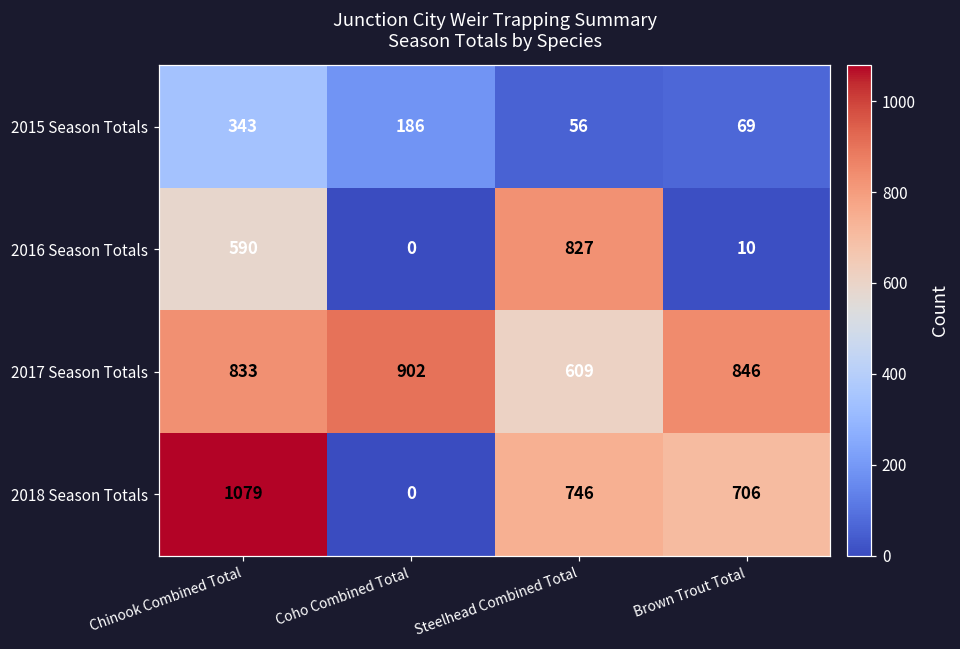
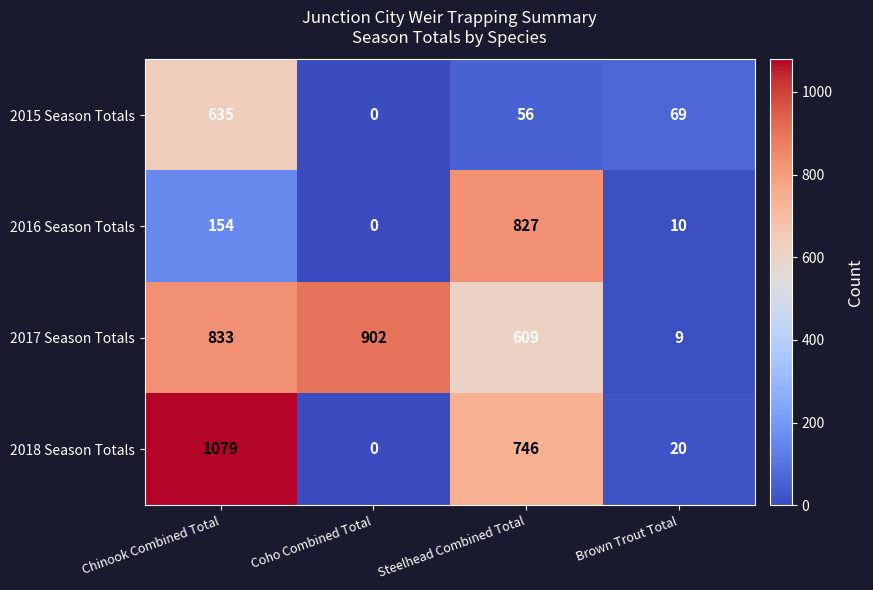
  {
    "2015 Season Totals": {
-     "Chinook Combined Total": 343,
-     "Coho Combined Total": 186,
+     "Chinook Combined Total": 635,
+     "Coho Combined Total": 0,
      "Steelhead Combined Total": 56,
      "Brown Trout Total": 69
    },
    "2016 Season Totals": {
-     "Chinook Combined Total": 590,
+     "Chinook Combined Total": 154,
      "Coho Combined Total": 0,
      "Steelhead Combined Total": 827,
      "Brown Trout Total": 10
    },
    "2017 Season Totals": {
      "Chinook Combined Total": 833,
      "Coho Combined Total": 902,
      "Steelhead Combined Total": 609,
-     "Brown Trout Total": 846
+     "Brown Trout Total": 9
    },
    "2018 Season Totals": {
      "Chinook Combined Total": 1079,
      "Coho Combined Total": 0,
      "Steelhead Combined Total": 746,
-     "Brown Trout Total": 706
+     "Brown Trout Total": 20
    }
  }
